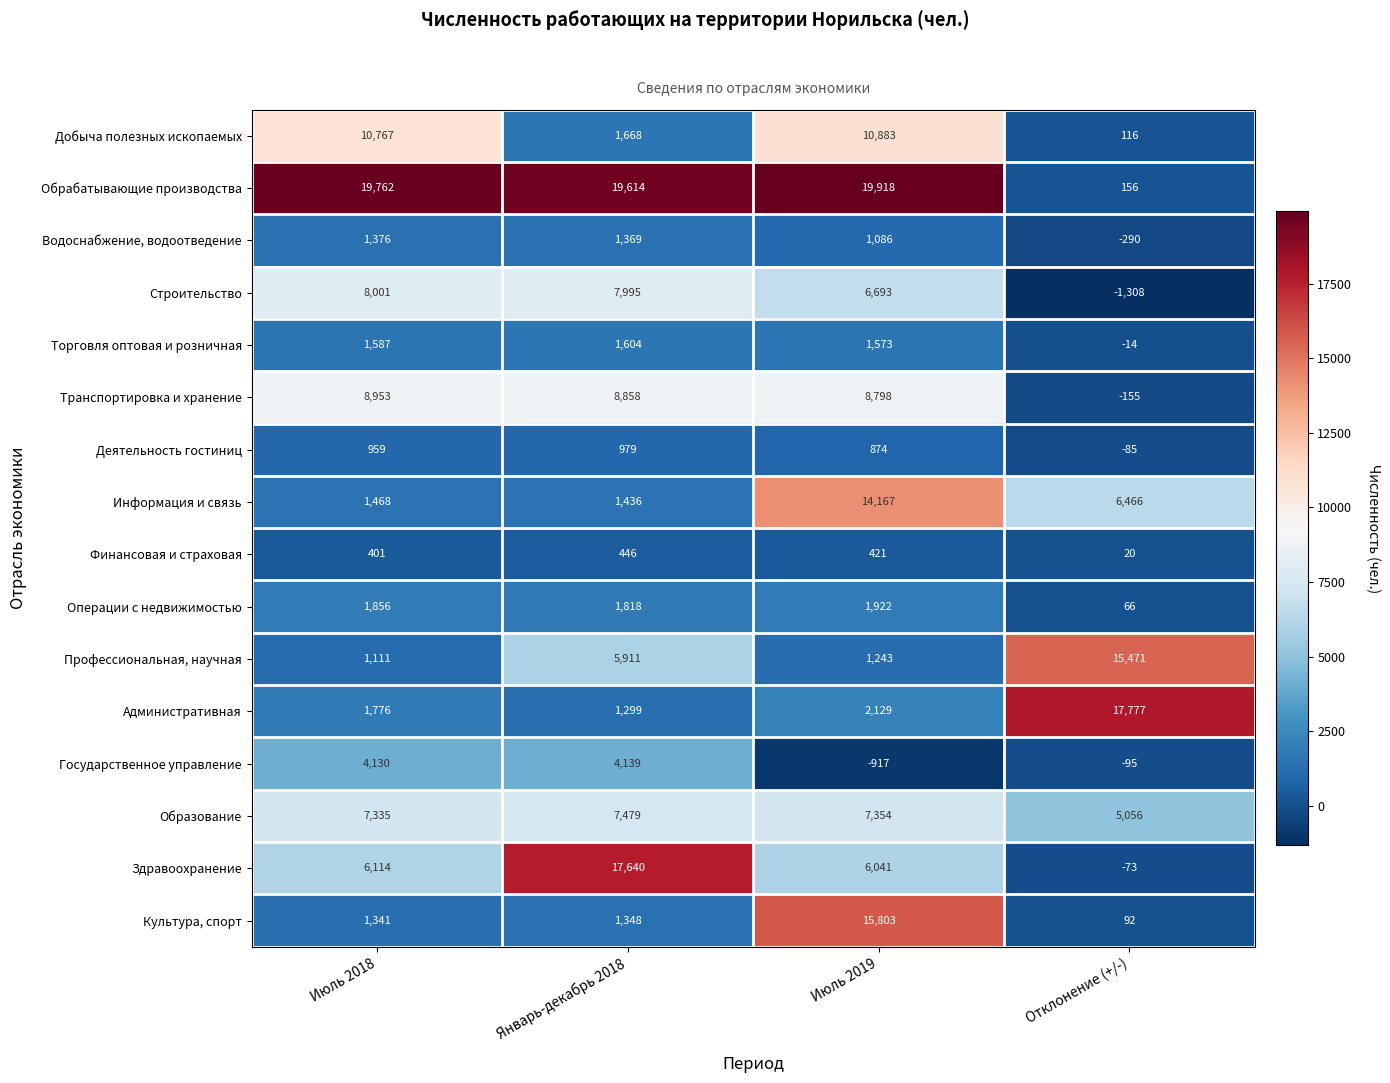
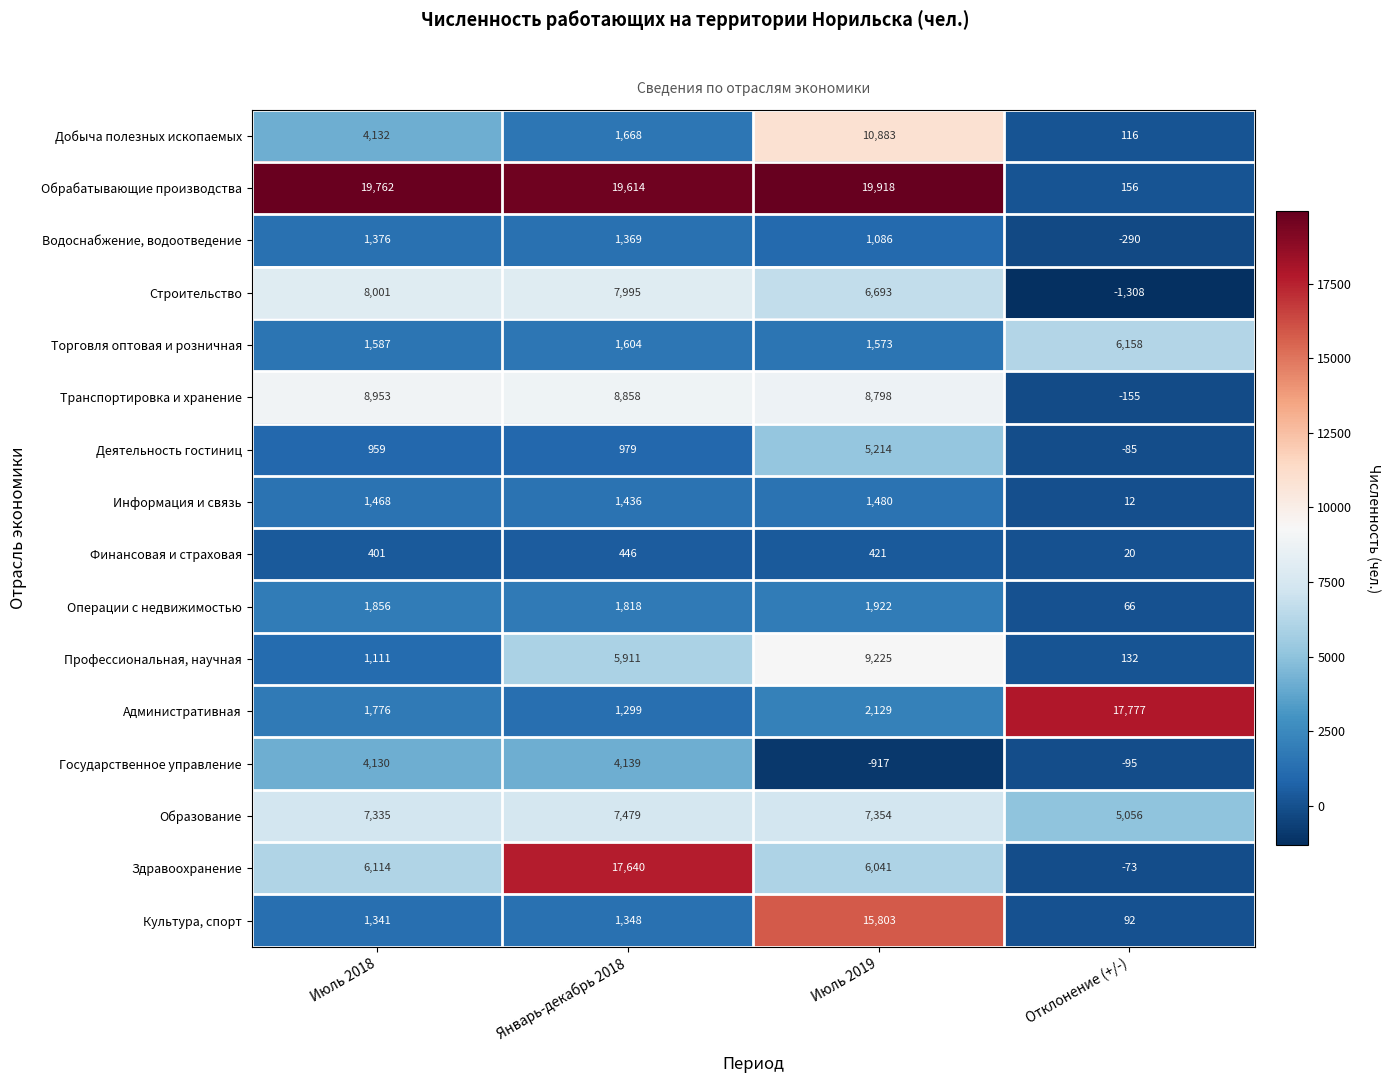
  {
    "Добыча полезных ископаемых": {
-     "Июль 2018": "10,767",
+     "Июль 2018": "4,132",
      "Январь-декабрь 2018": "1,668",
      "Июль 2019": "10,883",
      "Отклонение (+/-)": "116"
    },
    "Обрабатывающие производства": {
      "Июль 2018": "19,762",
      "Январь-декабрь 2018": "19,614",
      "Июль 2019": "19,918",
      "Отклонение (+/-)": "156"
    },
    "Водоснабжение, водоотведение": {
      "Июль 2018": "1,376",
      "Январь-декабрь 2018": "1,369",
      "Июль 2019": "1,086",
      "Отклонение (+/-)": "-290"
    },
    "Строительство": {
      "Июль 2018": "8,001",
      "Январь-декабрь 2018": "7,995",
      "Июль 2019": "6,693",
      "Отклонение (+/-)": "-1,308"
    },
    "Торговля оптовая и розничная": {
      "Июль 2018": "1,587",
      "Январь-декабрь 2018": "1,604",
      "Июль 2019": "1,573",
-     "Отклонение (+/-)": "-14"
+     "Отклонение (+/-)": "6,158"
    },
    "Транспортировка и хранение": {
      "Июль 2018": "8,953",
      "Январь-декабрь 2018": "8,858",
      "Июль 2019": "8,798",
      "Отклонение (+/-)": "-155"
    },
    "Деятельность гостиниц": {
      "Июль 2018": "959",
      "Январь-декабрь 2018": "979",
-     "Июль 2019": "874",
+     "Июль 2019": "5,214",
      "Отклонение (+/-)": "-85"
    },
    "Информация и связь": {
      "Июль 2018": "1,468",
      "Январь-декабрь 2018": "1,436",
-     "Июль 2019": "14,167",
-     "Отклонение (+/-)": "6,466"
+     "Июль 2019": "1,480",
+     "Отклонение (+/-)": "12"
    },
    "Финансовая и страховая": {
      "Июль 2018": "401",
      "Январь-декабрь 2018": "446",
      "Июль 2019": "421",
      "Отклонение (+/-)": "20"
    },
    "Операции с недвижимостью": {
      "Июль 2018": "1,856",
      "Январь-декабрь 2018": "1,818",
      "Июль 2019": "1,922",
      "Отклонение (+/-)": "66"
    },
    "Профессиональная, научная": {
      "Июль 2018": "1,111",
      "Январь-декабрь 2018": "5,911",
-     "Июль 2019": "1,243",
-     "Отклонение (+/-)": "15,471"
+     "Июль 2019": "9,225",
+     "Отклонение (+/-)": "132"
    },
    "Административная": {
      "Июль 2018": "1,776",
      "Январь-декабрь 2018": "1,299",
      "Июль 2019": "2,129",
      "Отклонение (+/-)": "17,777"
    },
    "Государственное управление": {
      "Июль 2018": "4,130",
      "Январь-декабрь 2018": "4,139",
      "Июль 2019": "-917",
      "Отклонение (+/-)": "-95"
    },
    "Образование": {
      "Июль 2018": "7,335",
      "Январь-декабрь 2018": "7,479",
      "Июль 2019": "7,354",
      "Отклонение (+/-)": "5,056"
    },
    "Здравоохранение": {
      "Июль 2018": "6,114",
      "Январь-декабрь 2018": "17,640",
      "Июль 2019": "6,041",
      "Отклонение (+/-)": "-73"
    },
    "Культура, спорт": {
      "Июль 2018": "1,341",
      "Январь-декабрь 2018": "1,348",
      "Июль 2019": "15,803",
      "Отклонение (+/-)": "92"
    }
  }
